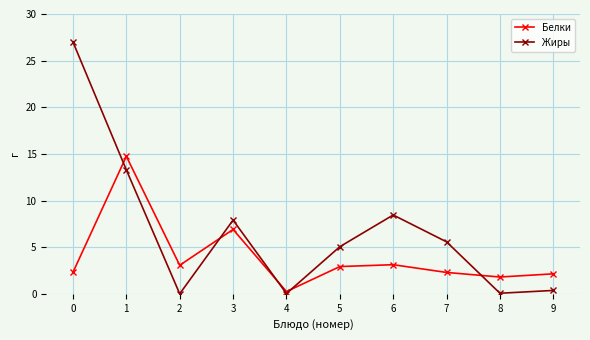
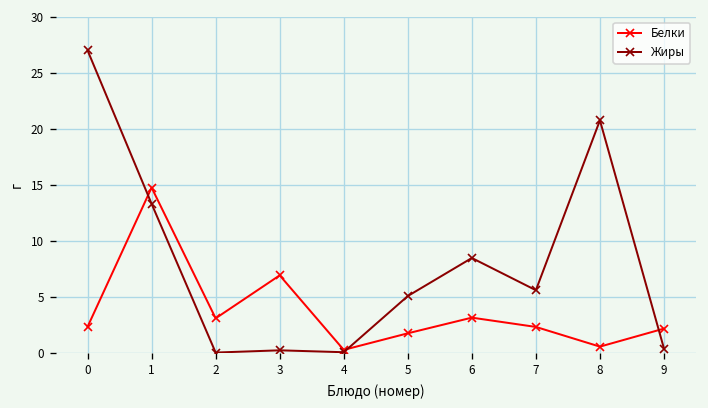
  {
    "Белки": {
      "0": 2,
      "1": 15,
      "2": 3,
      "3": 7,
-     "5": 3,
+     "5": 2,
      "6": 3,
      "7": 2,
-     "8": 2,
+     "8": 1,
      "9": 2
    },
    "Жиры": {
      "0": 27,
      "1": 13,
      "2": 0,
-     "3": 8,
+     "3": 0,
      "5": 5,
      "6": 8,
      "7": 6,
-     "8": 0,
+     "8": 21,
      "9": 0
    }
  }
